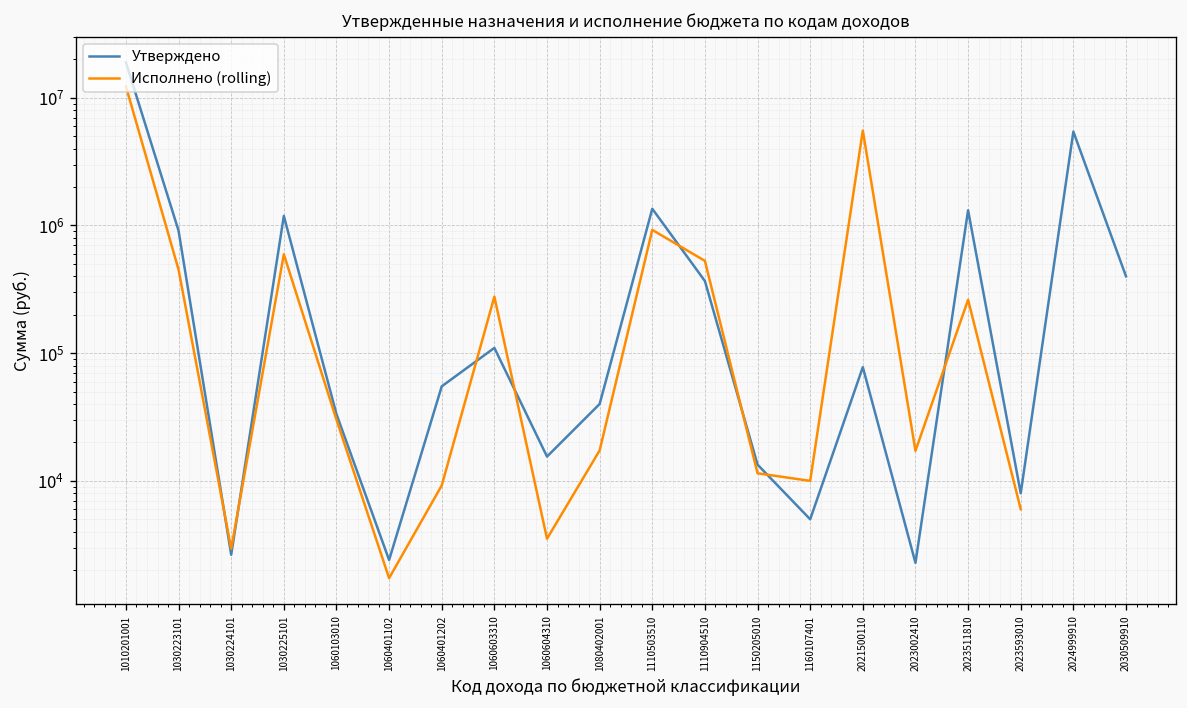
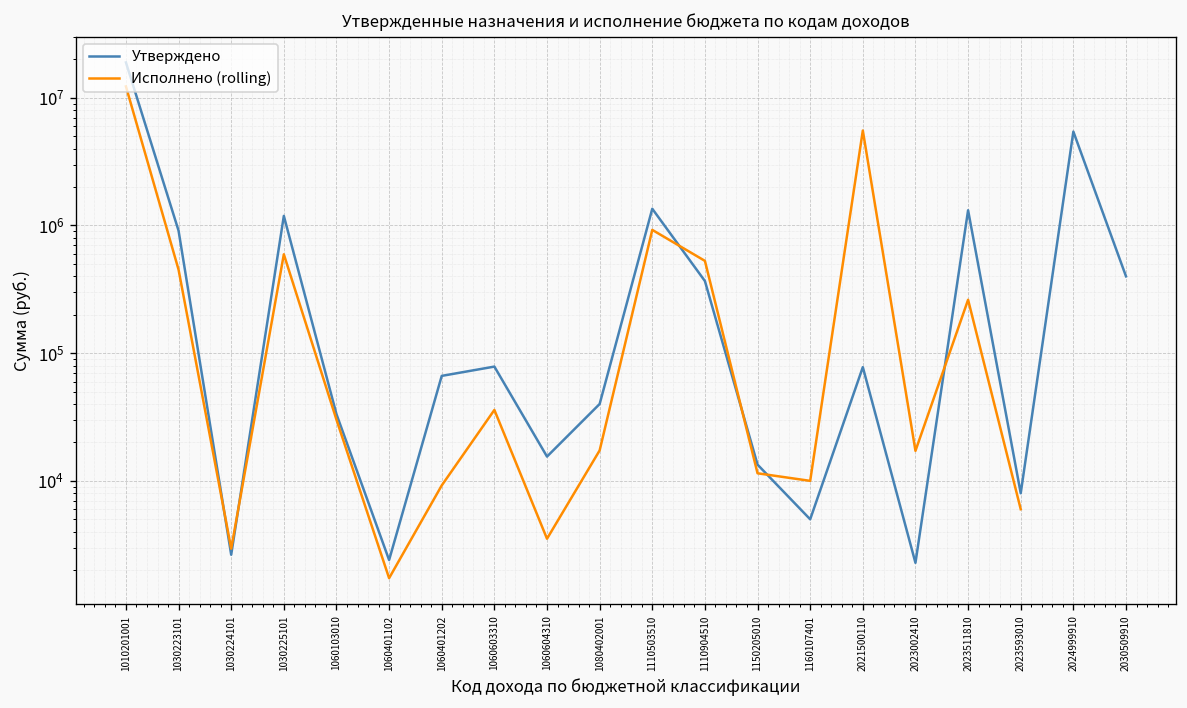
  {
    "Утверждено": {
      "1030223101": 900000,
      "1030224101": 2600,
      "1030225101": 1200000,
      "1060103010": 33000,
      "1060401102": 2400,
-     "1060401202": 60000,
-     "1060603310": 110000,
+     "1060401202": 70000,
+     "1060603310": 80000,
      "1060604310": 16000,
      "1080402001": 40000,
      "1110503510": 1400000,
      "1110904510": 370000,
      "1150205010": 13000,
      "1160107401": 5000,
      "2021500110": 80000,
      "2023002410": 2300,
      "2023511810": 1300000,
      "2023593010": 8000,
      "2024999910": 5000000,
      "2030509910": 400000
    },
    "Исполнено (rolling)": {
      "1030223101": 450000,
      "1030224101": 2900,
      "1030225101": 600000,
      "1060103010": 30000,
      "1060401102": 1700,
      "1060401202": 9000,
-     "1060603310": 280000,
+     "1060603310": 36000,
      "1060604310": 3500,
      "1080402001": 17000,
      "1110503510": 900000,
      "1110904510": 500000,
      "1150205010": 11000,
      "1160107401": 10000,
      "2021500110": 6000000,
      "2023002410": 17000,
      "2023511810": 260000,
      "2023593010": 6000,
      "2030509910": 2700000
    }
  }
